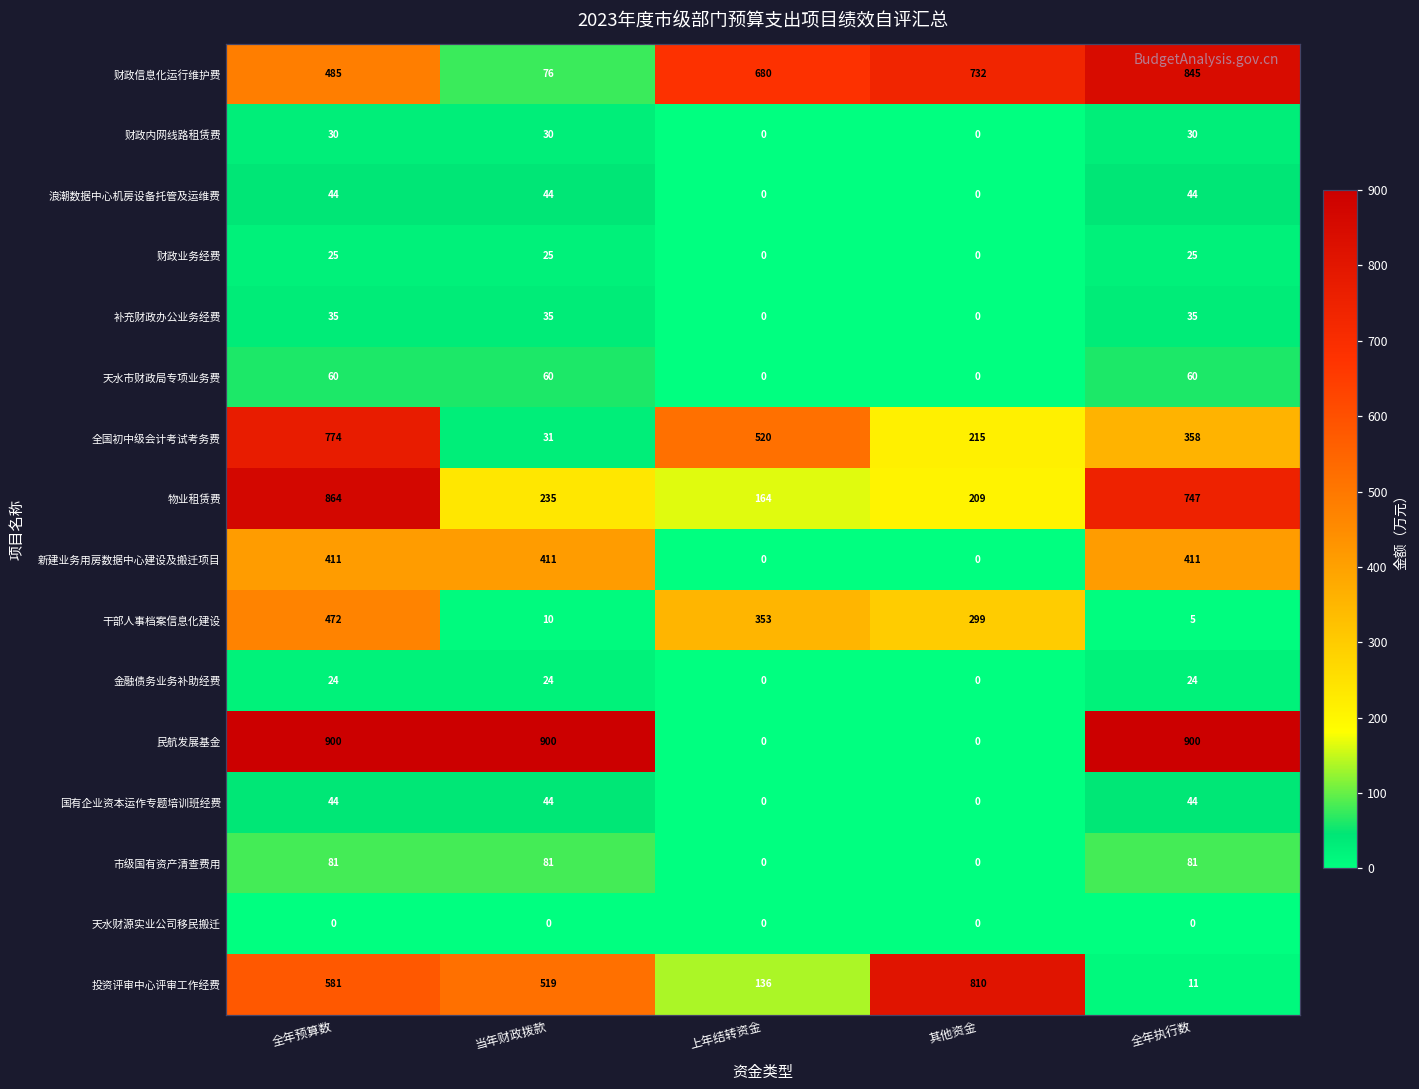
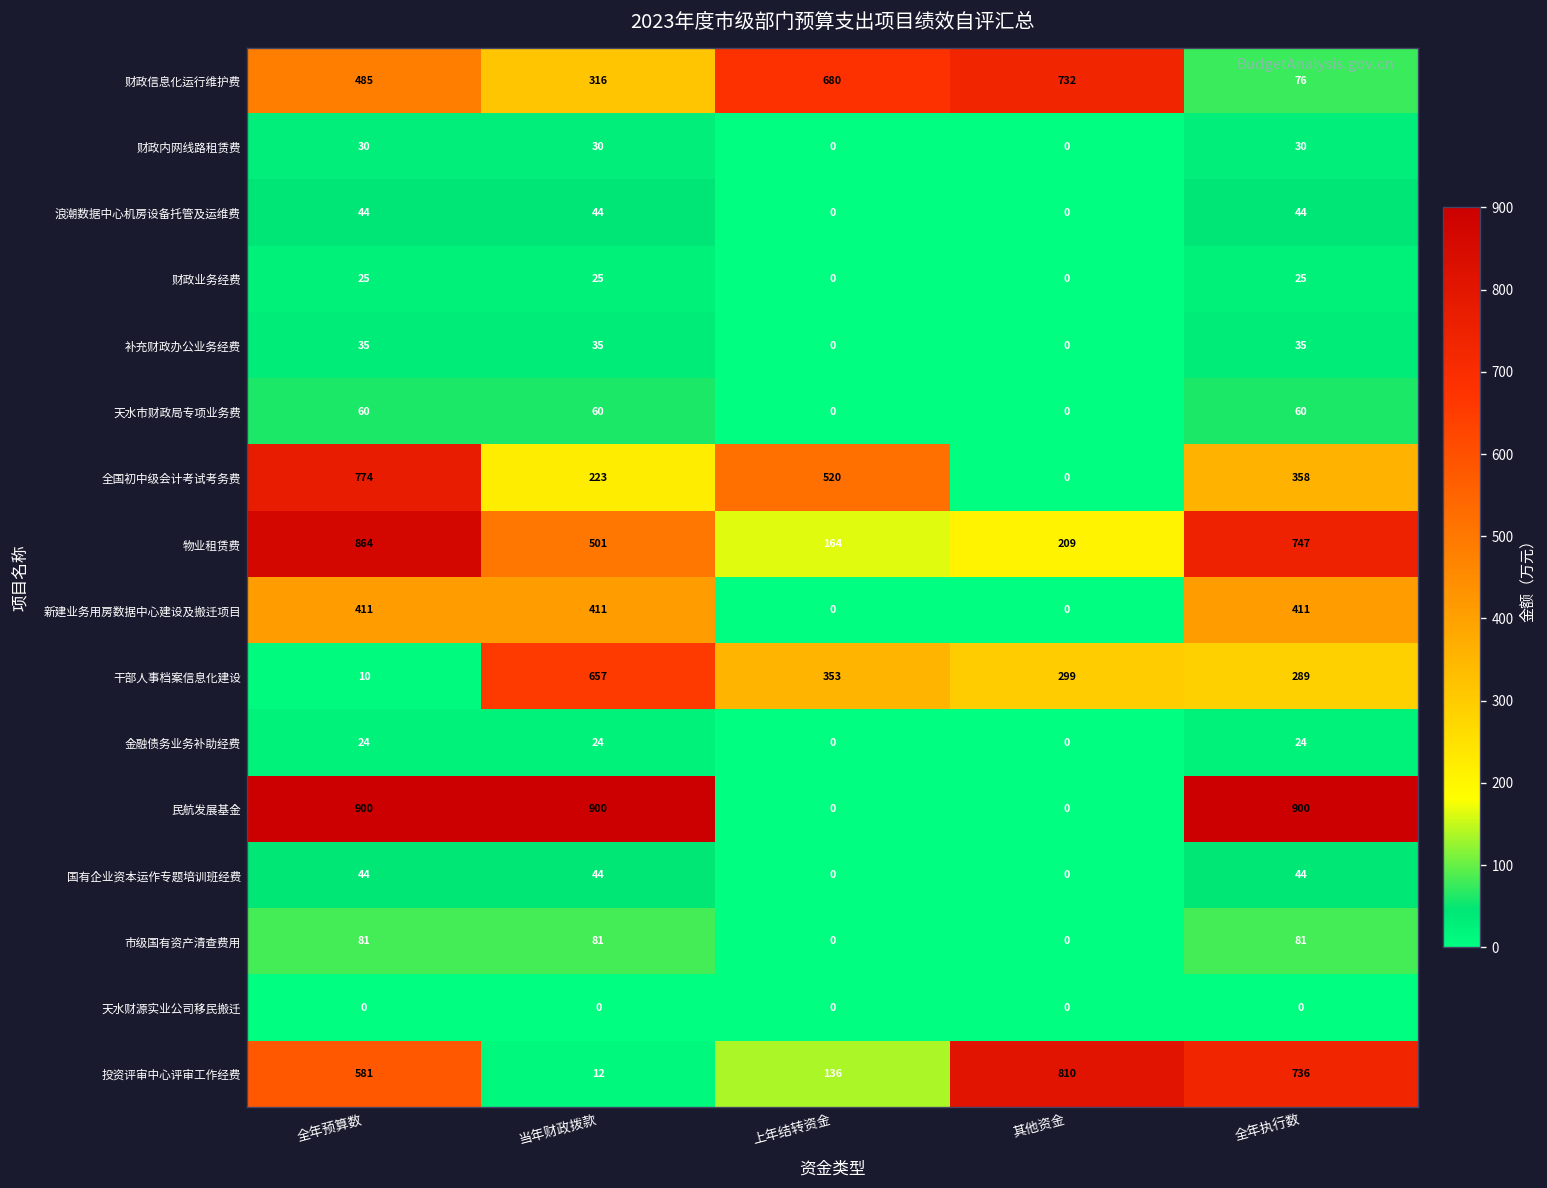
  {
    "财政信息化运行维护费": {
      "全年预算数": 485,
-     "当年财政拨款": 76,
+     "当年财政拨款": 316,
      "上年结转资金": 680,
      "其他资金": 732,
-     "全年执行数": 845
+     "全年执行数": 76
    },
    "财政内网线路租赁费": {
      "全年预算数": 30,
      "当年财政拨款": 30,
      "上年结转资金": 0,
      "其他资金": 0,
      "全年执行数": 30
    },
    "浪潮数据中心机房设备托管及运维费": {
      "全年预算数": 44,
      "当年财政拨款": 44,
      "上年结转资金": 0,
      "其他资金": 0,
      "全年执行数": 44
    },
    "财政业务经费": {
      "全年预算数": 25,
      "当年财政拨款": 25,
      "上年结转资金": 0,
      "其他资金": 0,
      "全年执行数": 25
    },
    "补充财政办公业务经费": {
      "全年预算数": 35,
      "当年财政拨款": 35,
      "上年结转资金": 0,
      "其他资金": 0,
      "全年执行数": 35
    },
    "天水市财政局专项业务费": {
      "全年预算数": 60,
      "当年财政拨款": 60,
      "上年结转资金": 0,
      "其他资金": 0,
      "全年执行数": 60
    },
    "全国初中级会计考试考务费": {
      "全年预算数": 774,
-     "当年财政拨款": 31,
+     "当年财政拨款": 223,
      "上年结转资金": 520,
-     "其他资金": 215,
+     "其他资金": 0,
      "全年执行数": 358
    },
    "物业租赁费": {
      "全年预算数": 864,
-     "当年财政拨款": 235,
+     "当年财政拨款": 501,
      "上年结转资金": 164,
      "其他资金": 209,
      "全年执行数": 747
    },
    "新建业务用房数据中心建设及搬迁项目": {
      "全年预算数": 411,
      "当年财政拨款": 411,
      "上年结转资金": 0,
      "其他资金": 0,
      "全年执行数": 411
    },
    "干部人事档案信息化建设": {
-     "全年预算数": 472,
-     "当年财政拨款": 10,
+     "全年预算数": 10,
+     "当年财政拨款": 657,
      "上年结转资金": 353,
      "其他资金": 299,
-     "全年执行数": 5
+     "全年执行数": 289
    },
    "金融债务业务补助经费": {
      "全年预算数": 24,
      "当年财政拨款": 24,
      "上年结转资金": 0,
      "其他资金": 0,
      "全年执行数": 24
    },
    "民航发展基金": {
      "全年预算数": 900,
      "当年财政拨款": 900,
      "上年结转资金": 0,
      "其他资金": 0,
      "全年执行数": 900
    },
    "国有企业资本运作专题培训班经费": {
      "全年预算数": 44,
      "当年财政拨款": 44,
      "上年结转资金": 0,
      "其他资金": 0,
      "全年执行数": 44
    },
    "市级国有资产清查费用": {
      "全年预算数": 81,
      "当年财政拨款": 81,
      "上年结转资金": 0,
      "其他资金": 0,
      "全年执行数": 81
    },
    "天水财源实业公司移民搬迁": {
      "全年预算数": 0,
      "当年财政拨款": 0,
      "上年结转资金": 0,
      "其他资金": 0,
      "全年执行数": 0
    },
    "投资评审中心评审工作经费": {
      "全年预算数": 581,
-     "当年财政拨款": 519,
+     "当年财政拨款": 12,
      "上年结转资金": 136,
      "其他资金": 810,
-     "全年执行数": 11
+     "全年执行数": 736
    }
  }
